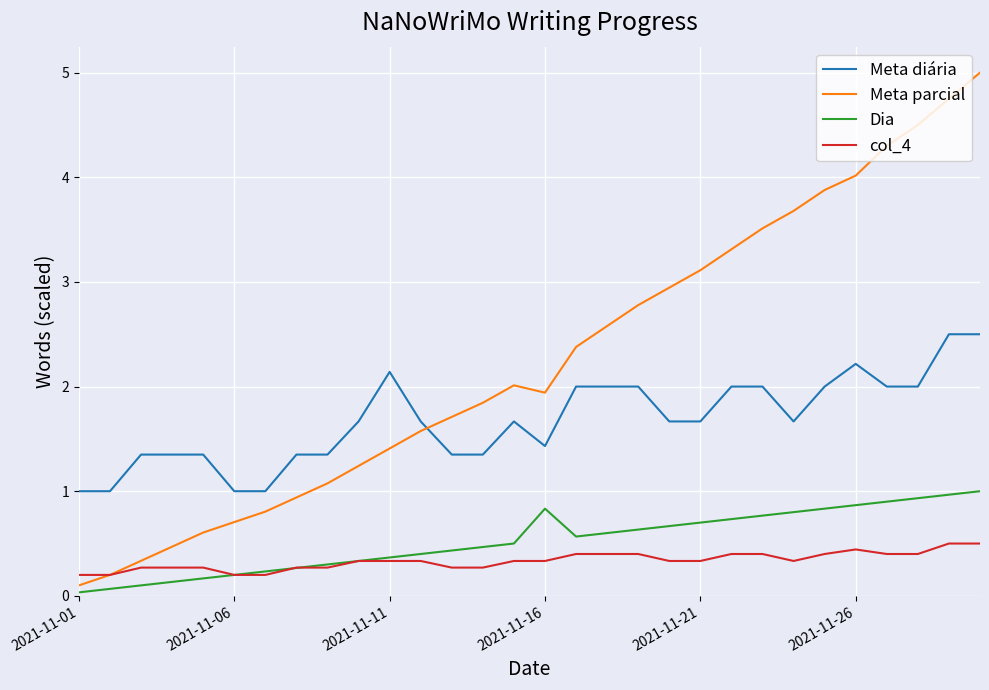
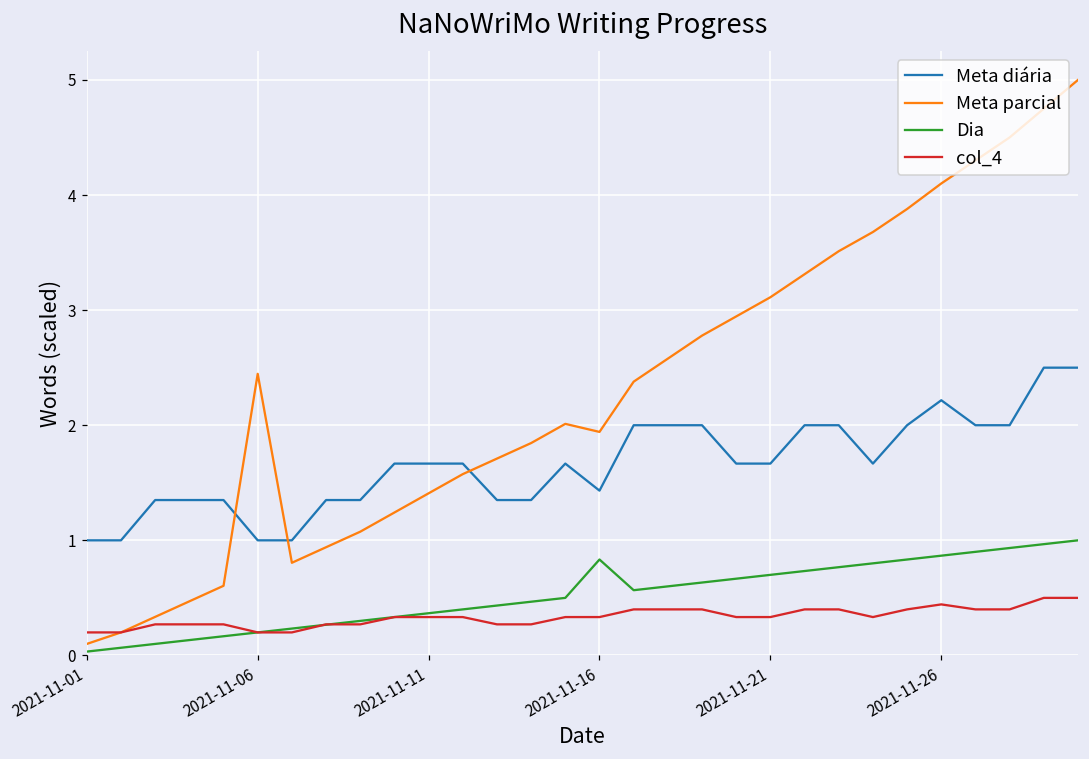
  {
    "Meta diária": {
      "2021-11-01": 1.00,
      "2021-11-06": 1.00,
-     "2021-11-11": 2.14,
+     "2021-11-11": 1.67,
      "2021-11-16": 1.43,
      "2021-11-21": 1.67,
      "2021-11-26": 2.22
    },
    "Meta parcial": {
      "2021-11-01": 0.10,
-     "2021-11-06": 0.71,
+     "2021-11-06": 2.45,
      "2021-11-11": 1.41,
      "2021-11-16": 1.94,
      "2021-11-21": 3.11,
-     "2021-11-26": 4.02
+     "2021-11-26": 4.10
    },
    "Dia": {
      "2021-11-01": 0.03,
      "2021-11-11": 0.37,
      "2021-11-16": 0.83,
      "2021-11-21": 0.70,
      "2021-11-26": 0.87
    },
    "col_4": {
      "2021-11-01": 0.20,
      "2021-11-11": 0.33,
      "2021-11-16": 0.33,
      "2021-11-21": 0.33,
      "2021-11-26": 0.44
    }
  }
